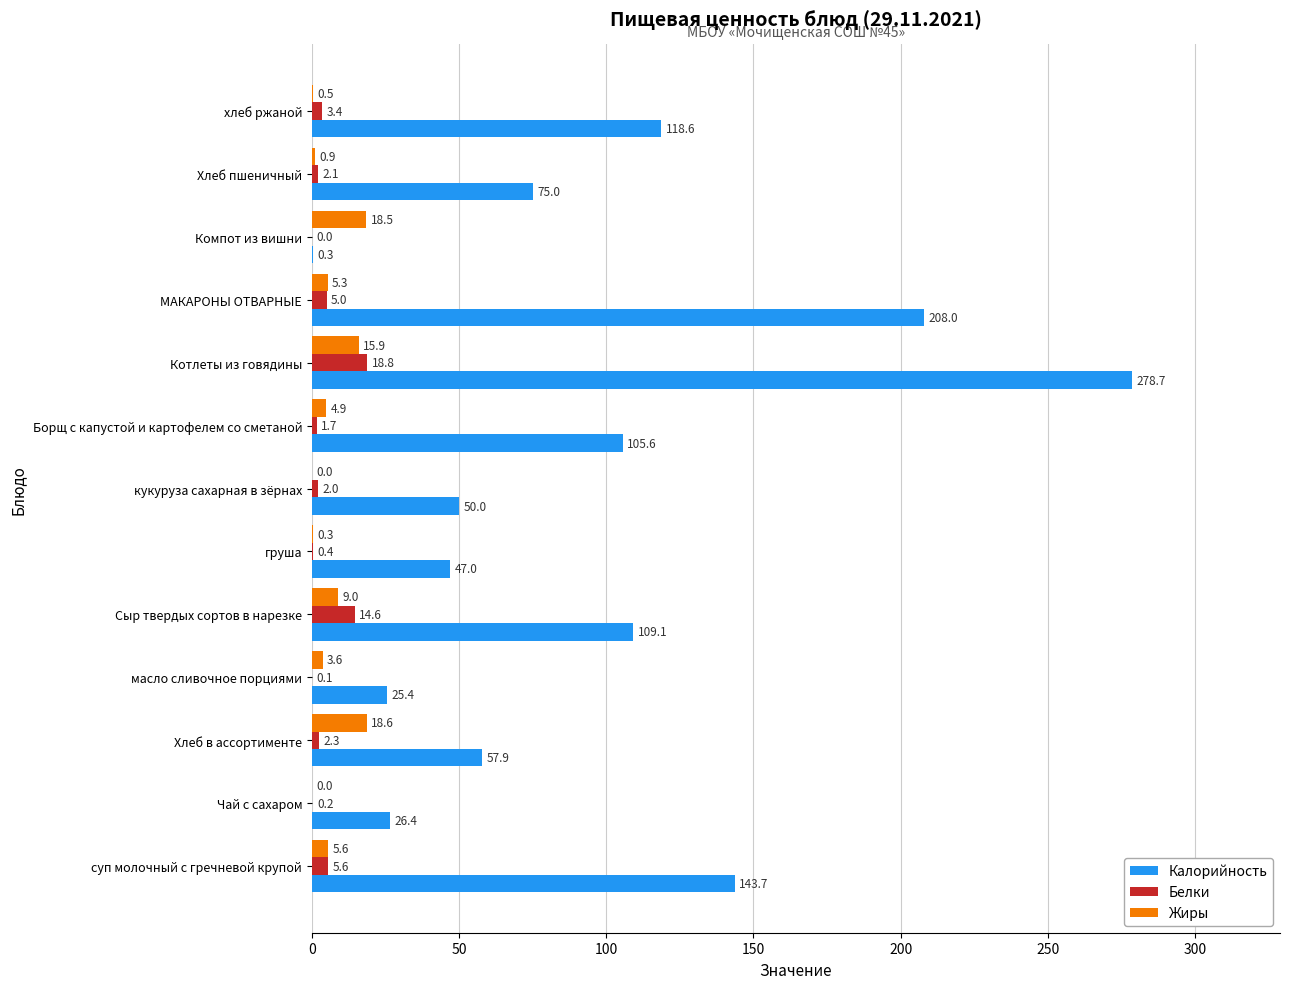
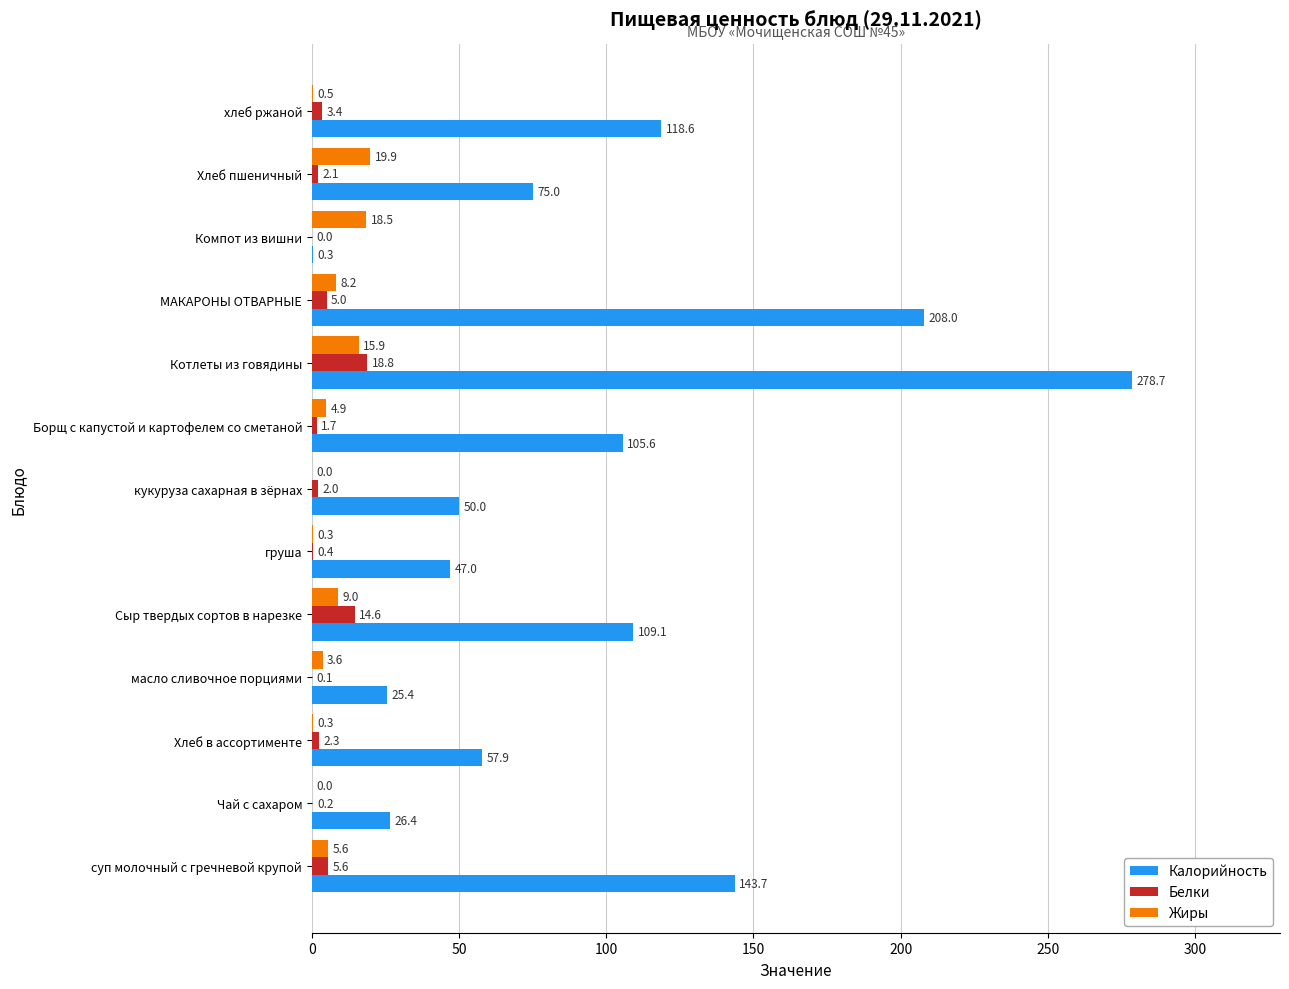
  {
    "Калорийность": {
      "хлеб ржаной": 118.6,
      "Хлеб пшеничный": 75.0,
      "Компот из вишни": 0.3,
      "МАКАРОНЫ ОТВАРНЫЕ": 208.0,
      "Котлеты из говядины": 278.7,
      "Борщ с капустой и картофелем со сметаной": 105.6,
      "кукуруза сахарная в зёрнах": 50.0,
      "груша": 47.0,
      "Сыр твердых сортов в нарезке": 109.1,
      "масло сливочное порциями": 25.4,
      "Хлеб в ассортименте": 57.9,
      "Чай с сахаром": 26.4,
      "суп молочный с гречневой крупой": 143.7
    },
    "Белки": {
      "хлеб ржаной": 3.4,
      "Хлеб пшеничный": 2.1,
      "Компот из вишни": 0.0,
      "МАКАРОНЫ ОТВАРНЫЕ": 5.0,
      "Котлеты из говядины": 18.8,
      "Борщ с капустой и картофелем со сметаной": 1.7,
      "кукуруза сахарная в зёрнах": 2.0,
      "груша": 0.4,
      "Сыр твердых сортов в нарезке": 14.6,
      "масло сливочное порциями": 0.1,
      "Хлеб в ассортименте": 2.3,
      "Чай с сахаром": 0.2,
      "суп молочный с гречневой крупой": 5.6
    },
    "Жиры": {
      "хлеб ржаной": 0.5,
-     "Хлеб пшеничный": 0.9,
+     "Хлеб пшеничный": 19.9,
      "Компот из вишни": 18.5,
-     "МАКАРОНЫ ОТВАРНЫЕ": 5.3,
+     "МАКАРОНЫ ОТВАРНЫЕ": 8.2,
      "Котлеты из говядины": 15.9,
      "Борщ с капустой и картофелем со сметаной": 4.9,
      "кукуруза сахарная в зёрнах": 0.0,
      "груша": 0.3,
      "Сыр твердых сортов в нарезке": 9.0,
      "масло сливочное порциями": 3.6,
-     "Хлеб в ассортименте": 18.6,
+     "Хлеб в ассортименте": 0.3,
      "Чай с сахаром": 0.0,
      "суп молочный с гречневой крупой": 5.6
    }
  }
